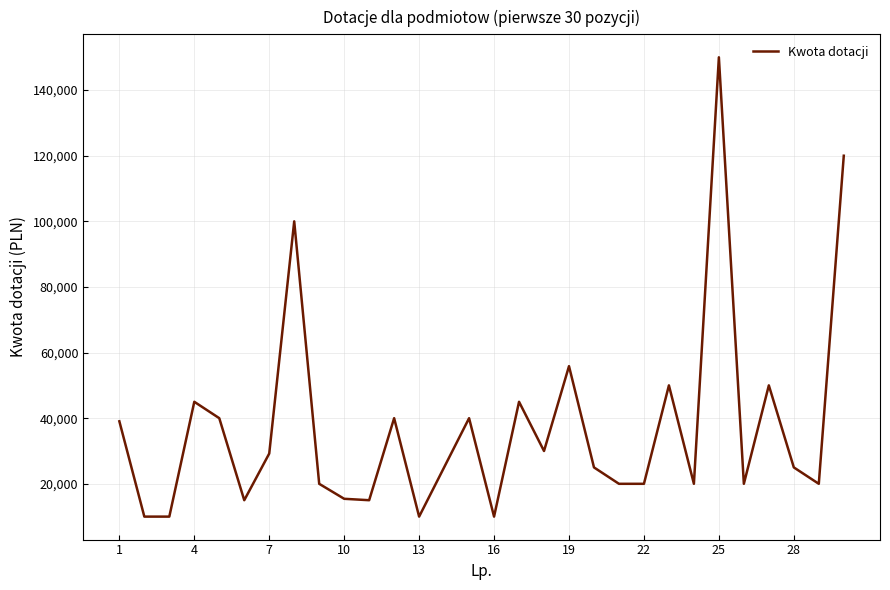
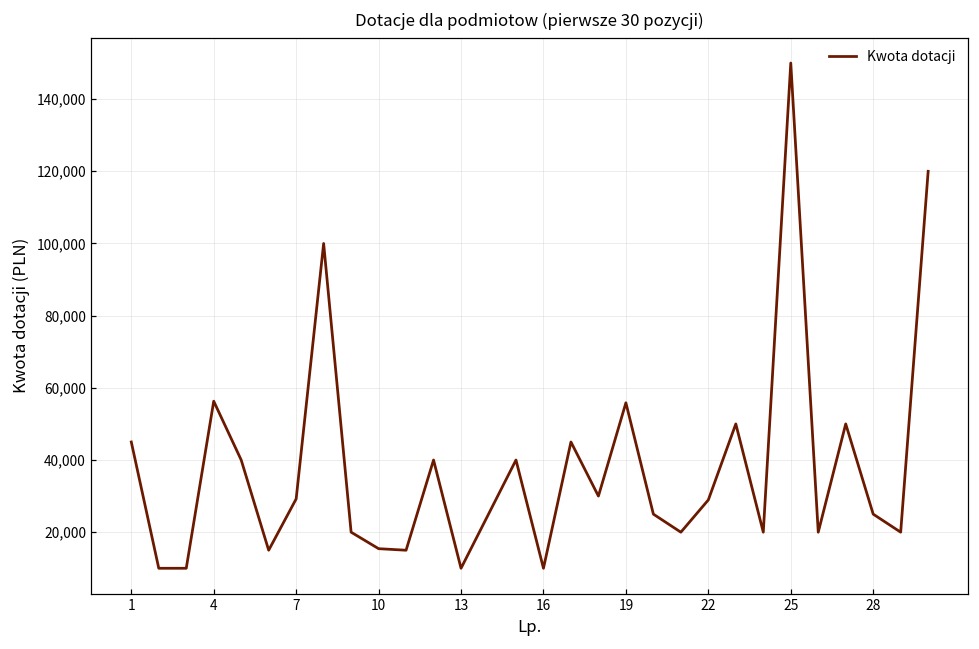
  {
-   "1": "39,000",
-   "4": "45,000",
+   "1": "45,000",
+   "4": "56,000",
    "7": "29,000",
    "10": "15,000",
    "13": "10,000",
    "16": "10,000",
    "19": "56,000",
-   "22": "20,000",
+   "22": "29,000",
    "25": "150,000",
    "28": "25,000"
  }
